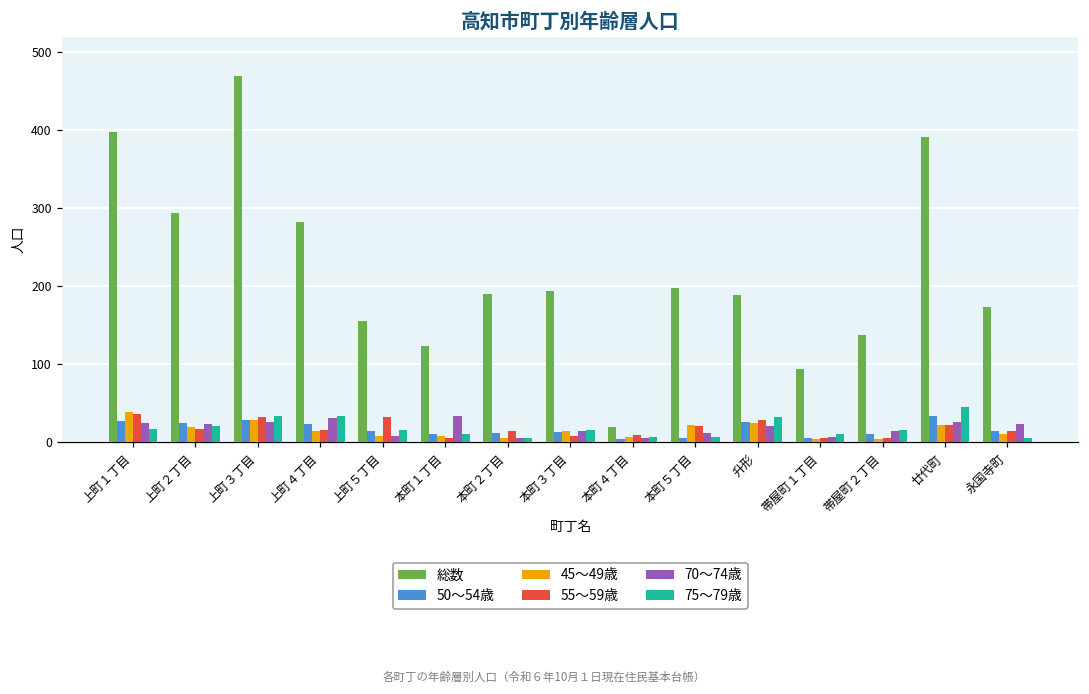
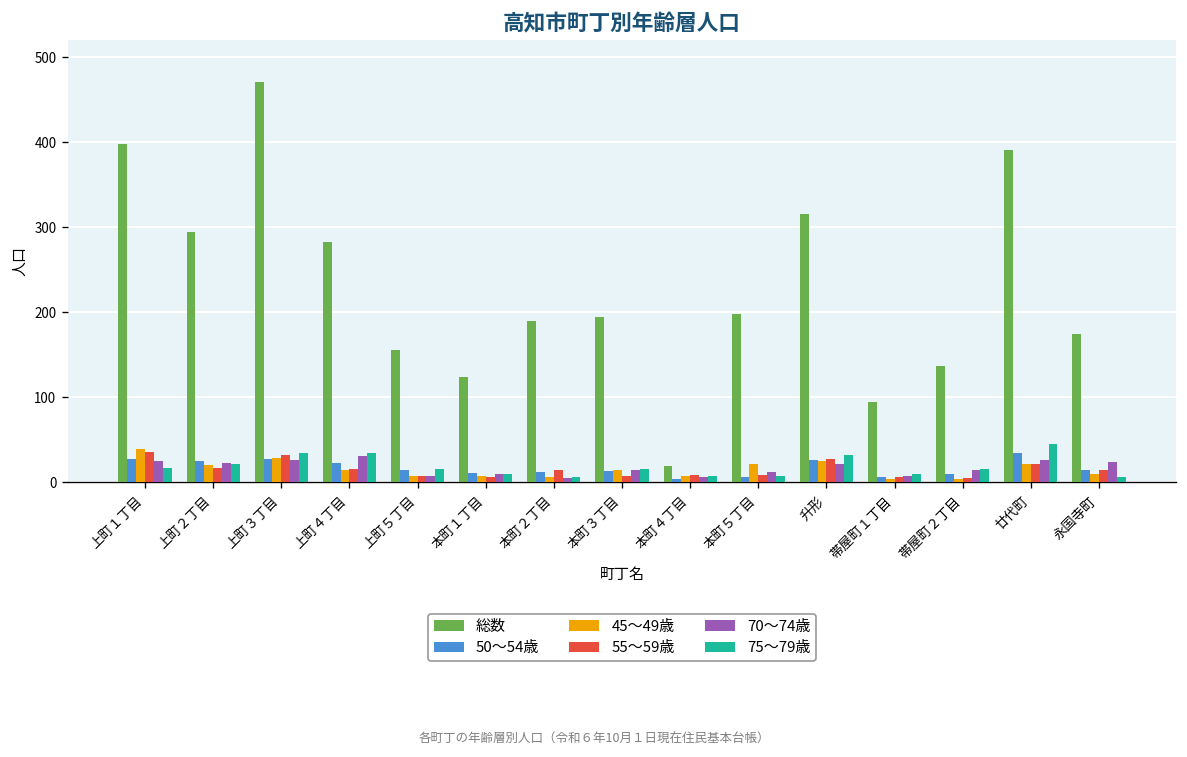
  {
    "総数": {
      "上町１丁目": 400,
      "上町２丁目": 290,
      "上町３丁目": 470,
      "上町４丁目": 280,
      "上町５丁目": 160,
      "本町１丁目": 120,
      "本町２丁目": 190,
      "本町３丁目": 190,
      "本町４丁目": 20,
      "本町５丁目": 200,
-     "升形": 190,
+     "升形": 320,
      "帯屋町１丁目": 90,
      "帯屋町２丁目": 140,
      "廿代町": 390,
      "永国寺町": 170
    },
    "50～54歳": {
      "上町１丁目": 30,
      "上町２丁目": 30,
      "上町３丁目": 30,
      "上町４丁目": 20,
      "上町５丁目": 10,
      "本町１丁目": 10,
      "本町２丁目": 10,
      "本町３丁目": 10,
      "本町４丁目": 0,
      "本町５丁目": 10,
      "升形": 30,
      "帯屋町１丁目": 10,
      "帯屋町２丁目": 10,
      "廿代町": 30,
      "永国寺町": 20
    },
    "45～49歳": {
      "上町１丁目": 40,
      "上町２丁目": 20,
      "上町３丁目": 30,
      "上町４丁目": 20,
      "上町５丁目": 10,
      "本町１丁目": 10,
      "本町２丁目": 10,
      "本町３丁目": 20,
      "本町４丁目": 10,
      "本町５丁目": 20,
      "升形": 30,
      "帯屋町１丁目": 0,
      "帯屋町２丁目": 0,
      "廿代町": 20,
      "永国寺町": 10
    },
    "55～59歳": {
      "上町１丁目": 40,
      "上町２丁目": 20,
      "上町３丁目": 30,
      "上町４丁目": 20,
-     "上町５丁目": 30,
+     "上町５丁目": 10,
      "本町１丁目": 10,
      "本町２丁目": 10,
      "本町３丁目": 10,
      "本町４丁目": 10,
-     "本町５丁目": 20,
+     "本町５丁目": 10,
      "升形": 30,
      "帯屋町１丁目": 10,
      "帯屋町２丁目": 10,
      "廿代町": 20,
      "永国寺町": 10
    },
    "70～74歳": {
      "上町１丁目": 30,
      "上町２丁目": 20,
      "上町３丁目": 30,
      "上町４丁目": 30,
      "上町５丁目": 10,
-     "本町１丁目": 30,
+     "本町１丁目": 10,
      "本町２丁目": 10,
      "本町３丁目": 10,
      "本町４丁目": 10,
      "本町５丁目": 10,
      "升形": 20,
      "帯屋町１丁目": 10,
      "帯屋町２丁目": 10,
      "廿代町": 30,
      "永国寺町": 20
    },
    "75～79歳": {
      "上町１丁目": 20,
      "上町２丁目": 20,
      "上町３丁目": 30,
      "上町４丁目": 30,
      "上町５丁目": 20,
      "本町１丁目": 10,
      "本町２丁目": 10,
      "本町３丁目": 20,
      "本町４丁目": 10,
      "本町５丁目": 10,
      "升形": 30,
      "帯屋町１丁目": 10,
      "帯屋町２丁目": 20,
      "廿代町": 50,
      "永国寺町": 10
    }
  }
